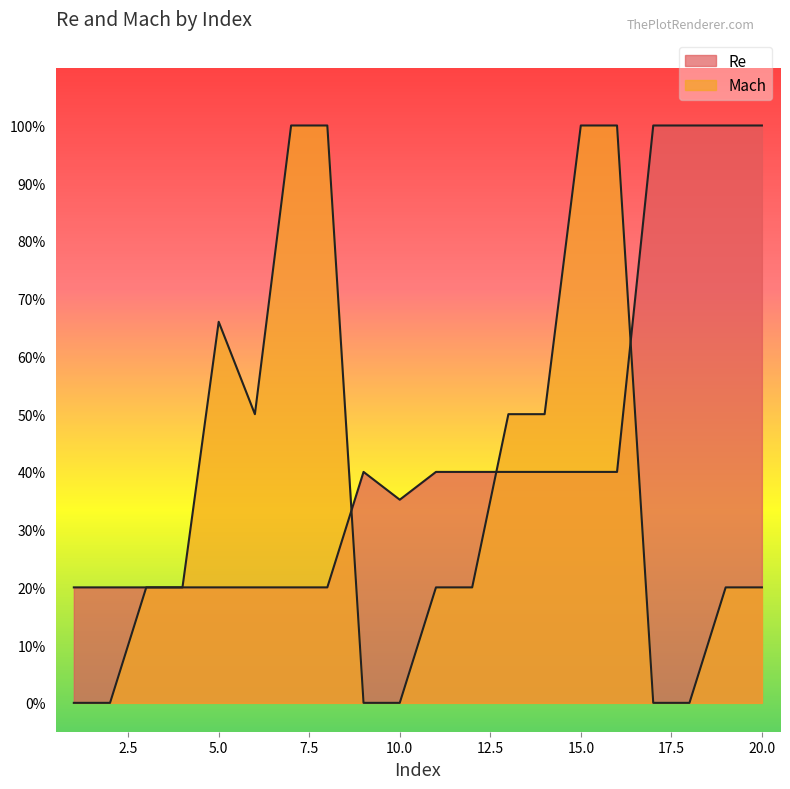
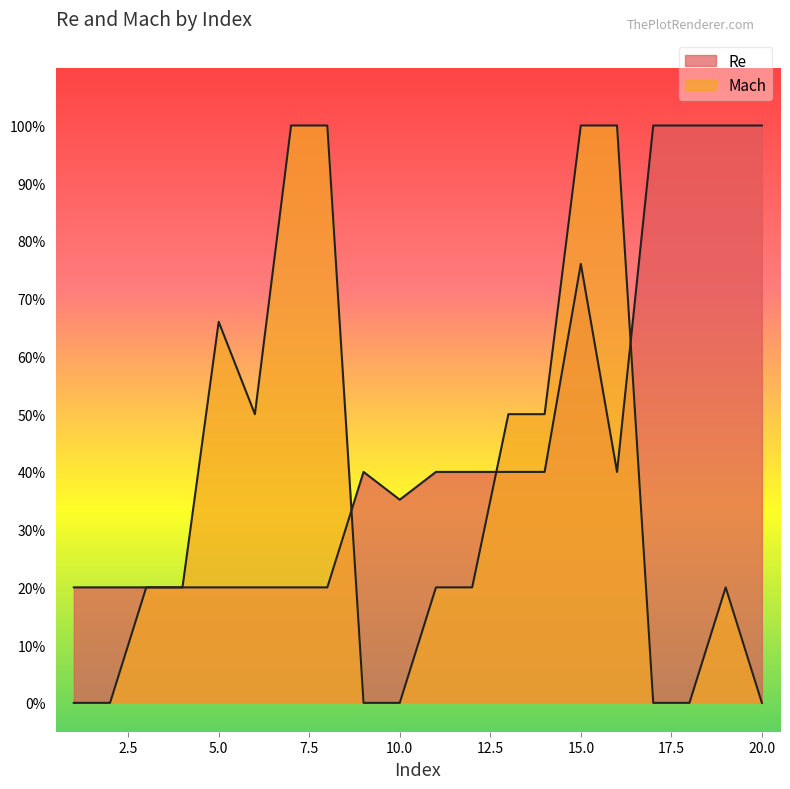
  {
    "Re": {
      "5.0": "20%",
      "10.0": "35%",
-     "15.0": "40%",
+     "15.0": "76%",
      "20.0": "100%"
    },
    "Mach": {
      "5.0": "66%",
      "10.0": "0%",
      "15.0": "100%",
-     "20.0": "20%"
+     "20.0": "0%"
    }
  }
